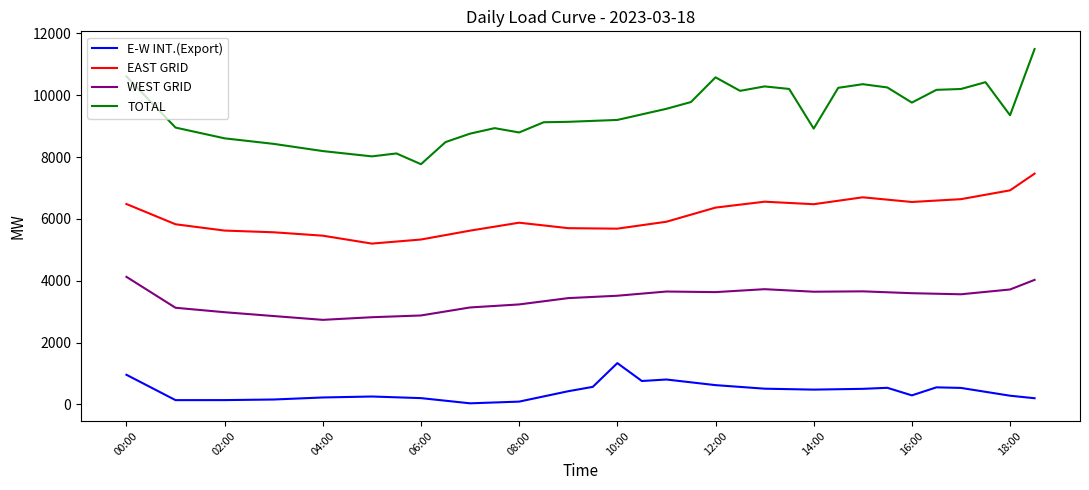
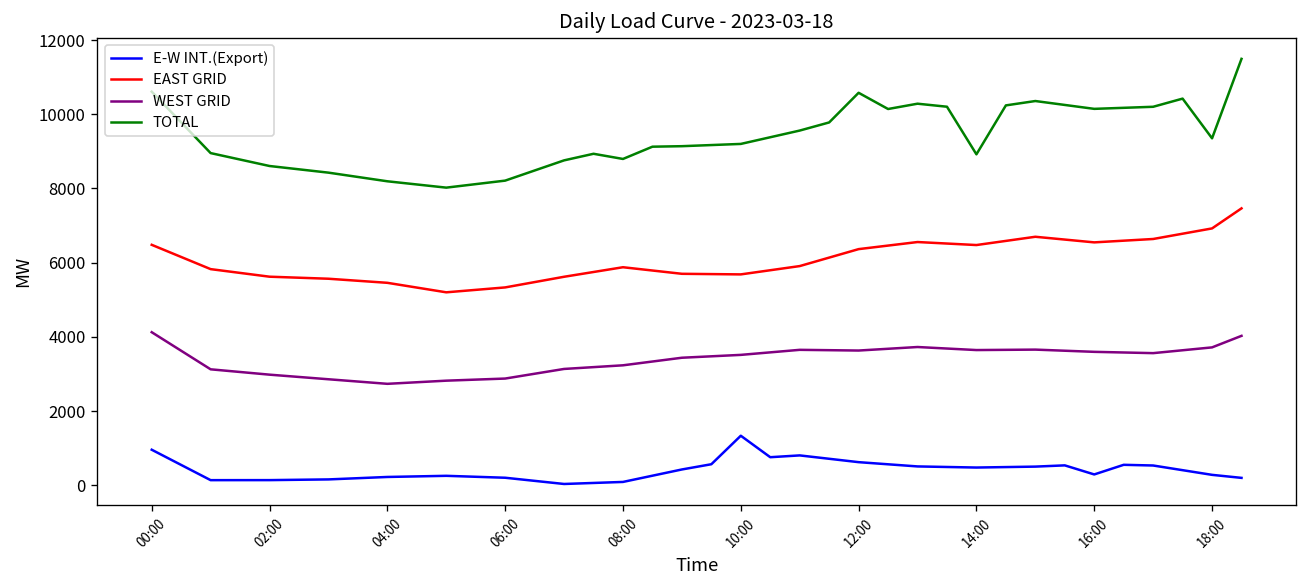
  {
    "E-W INT.(Export)": {
      "00:00": 1000,
      "02:00": 100,
      "04:00": 200,
      "06:00": 200,
      "08:00": 100,
      "10:00": 1300,
      "12:00": 600,
      "14:00": 500,
      "16:00": 300,
      "18:00": 300
    },
    "EAST GRID": {
      "00:00": 6500,
      "02:00": 5600,
      "04:00": 5500,
      "06:00": 5300,
      "08:00": 5900,
      "10:00": 5700,
      "12:00": 6400,
      "14:00": 6500,
      "16:00": 6500,
      "18:00": 6900
    },
    "WEST GRID": {
      "00:00": 4100,
      "02:00": 3000,
      "04:00": 2700,
      "06:00": 2900,
      "08:00": 3200,
      "10:00": 3500,
      "12:00": 3600,
      "14:00": 3600,
      "16:00": 3600,
      "18:00": 3700
    },
    "TOTAL": {
      "02:00": 8600,
      "04:00": 8200,
-     "06:00": 7800,
+     "06:00": 8200,
      "08:00": 8800,
      "10:00": 9200,
      "12:00": 10600,
      "14:00": 8900,
-     "16:00": 9800,
+     "16:00": 10100,
      "18:00": 9400
    }
  }
